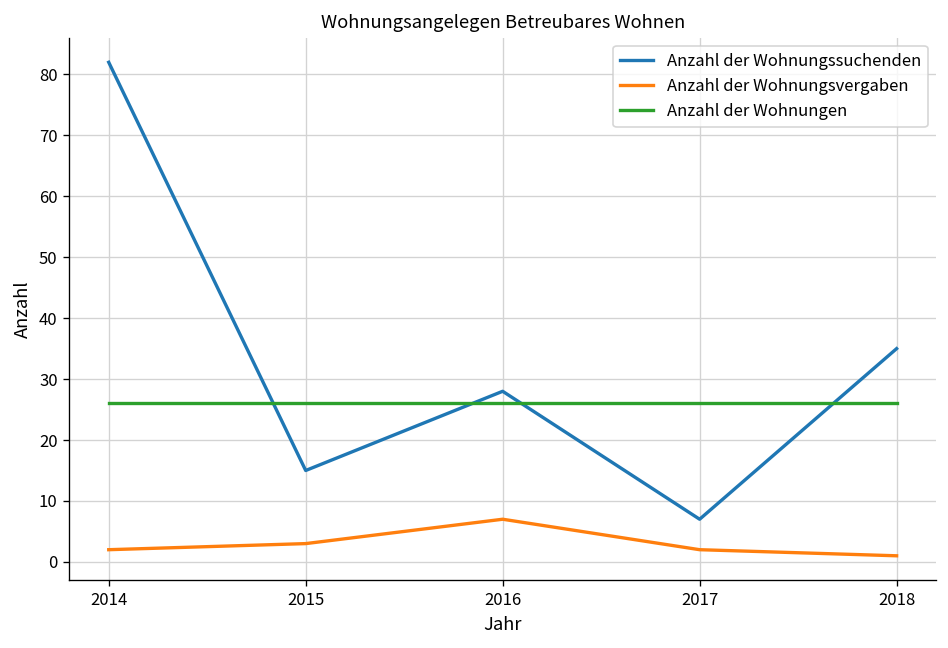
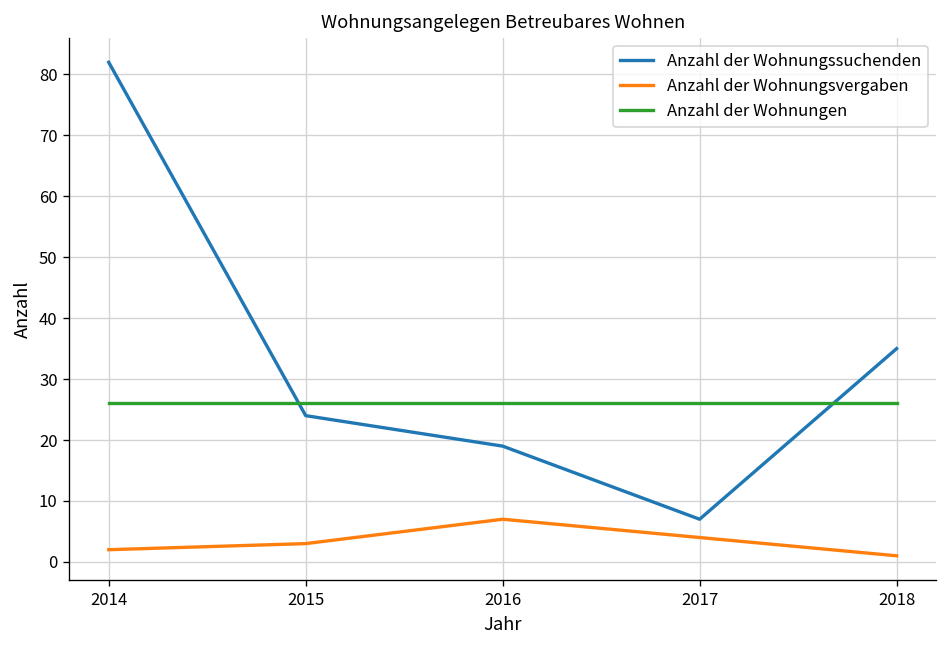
  {
    "Anzahl der Wohnungssuchenden": {
      "2014": 82,
-     "2015": 15,
-     "2016": 28,
+     "2015": 24,
+     "2016": 19,
      "2017": 7,
      "2018": 35
    },
    "Anzahl der Wohnungsvergaben": {
      "2014": 2,
      "2015": 3,
      "2016": 7,
-     "2017": 2,
+     "2017": 4,
      "2018": 1
    },
    "Anzahl der Wohnungen": {
      "2014": 26,
      "2015": 26,
      "2016": 26,
      "2017": 26,
      "2018": 26
    }
  }
